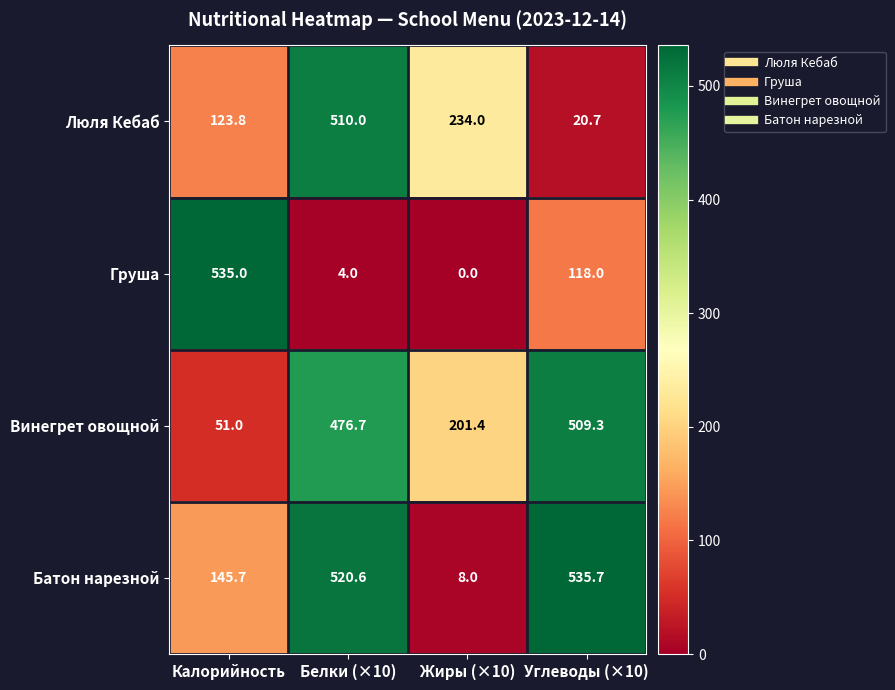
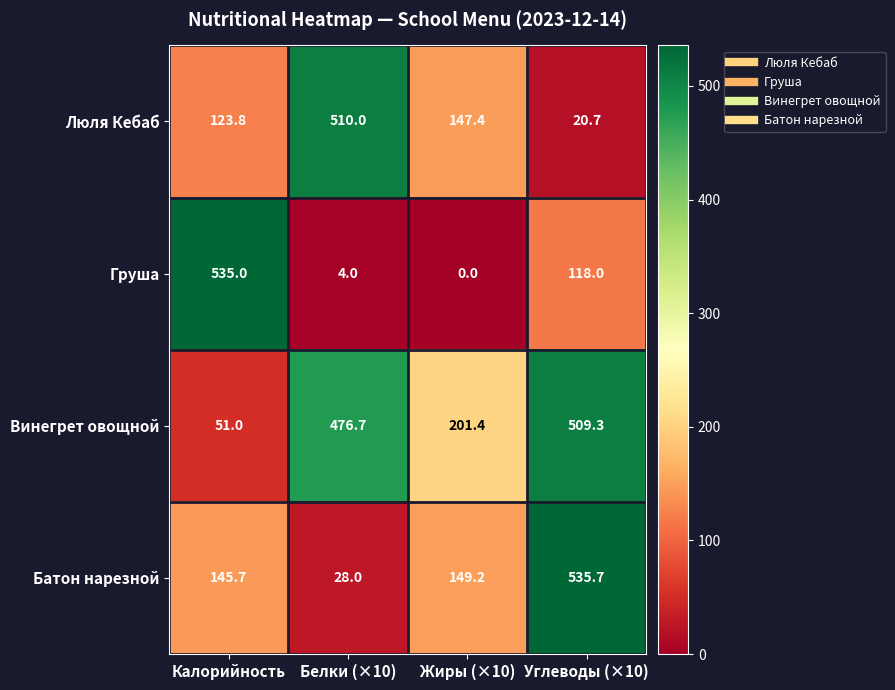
  {
    "Люля Кебаб": {
      "Калорийность": 123.8,
      "Белки (×10)": 510.0,
-     "Жиры (×10)": 234.0,
+     "Жиры (×10)": 147.4,
      "Углеводы (×10)": 20.7
    },
    "Груша": {
      "Калорийность": 535.0,
      "Белки (×10)": 4.0,
      "Жиры (×10)": 0.0,
      "Углеводы (×10)": 118.0
    },
    "Винегрет овощной": {
      "Калорийность": 51.0,
      "Белки (×10)": 476.7,
      "Жиры (×10)": 201.4,
      "Углеводы (×10)": 509.3
    },
    "Батон нарезной": {
      "Калорийность": 145.7,
-     "Белки (×10)": 520.6,
-     "Жиры (×10)": 8.0,
+     "Белки (×10)": 28.0,
+     "Жиры (×10)": 149.2,
      "Углеводы (×10)": 535.7
    }
  }
